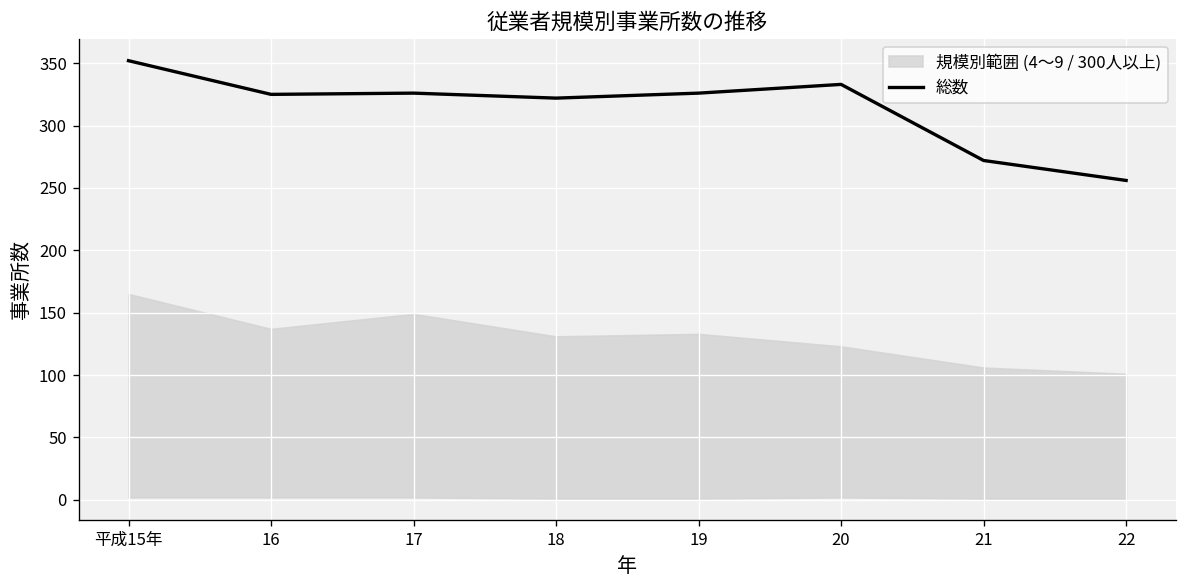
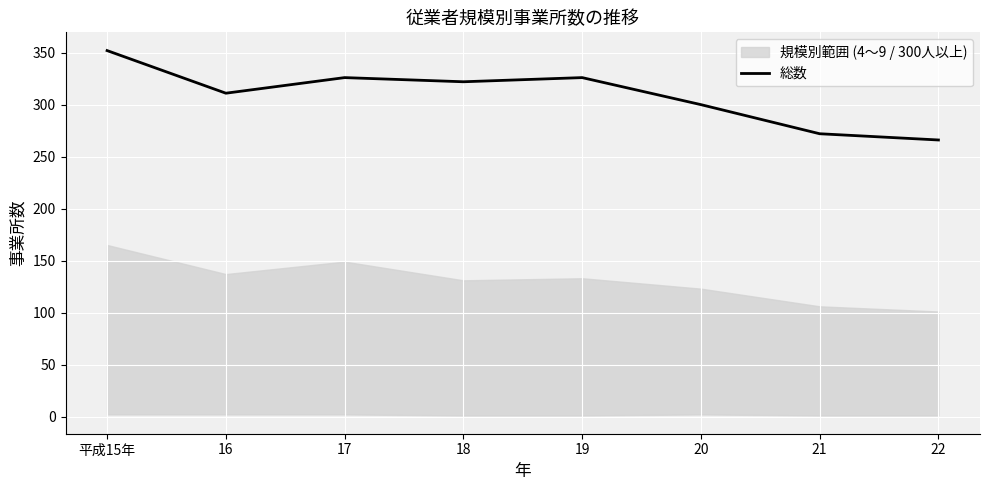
  {
    "総数": {
      "平成15年": 352,
-     "16": 325,
+     "16": 311,
      "17": 326,
      "18": 322,
      "19": 326,
-     "20": 333,
+     "20": 300,
      "21": 272,
-     "22": 256
+     "22": 266
    }
  }
